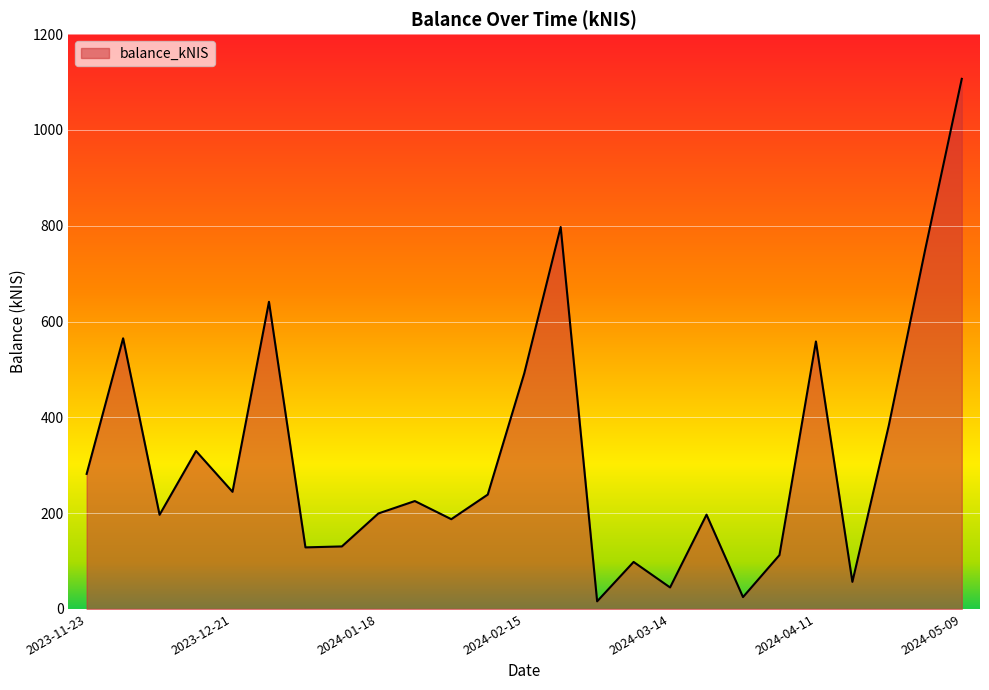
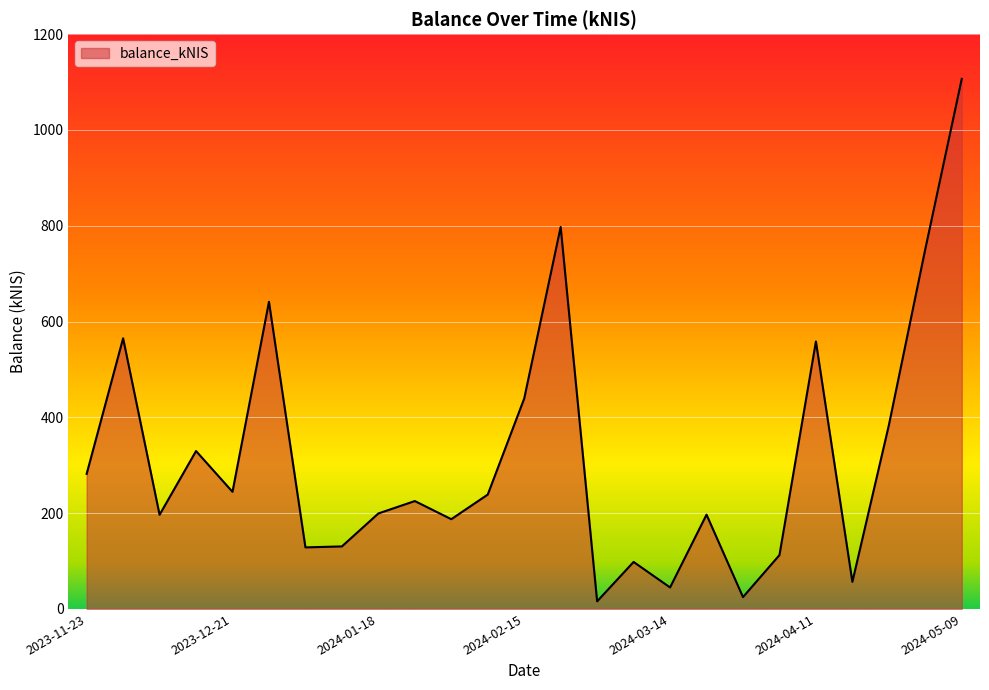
  {
    "2023-11-23": 280,
    "2023-12-21": 240,
    "2024-01-18": 200,
-   "2024-02-15": 490,
+   "2024-02-15": 440,
    "2024-03-14": 40,
    "2024-04-11": 560,
    "2024-05-09": 1110
  }
